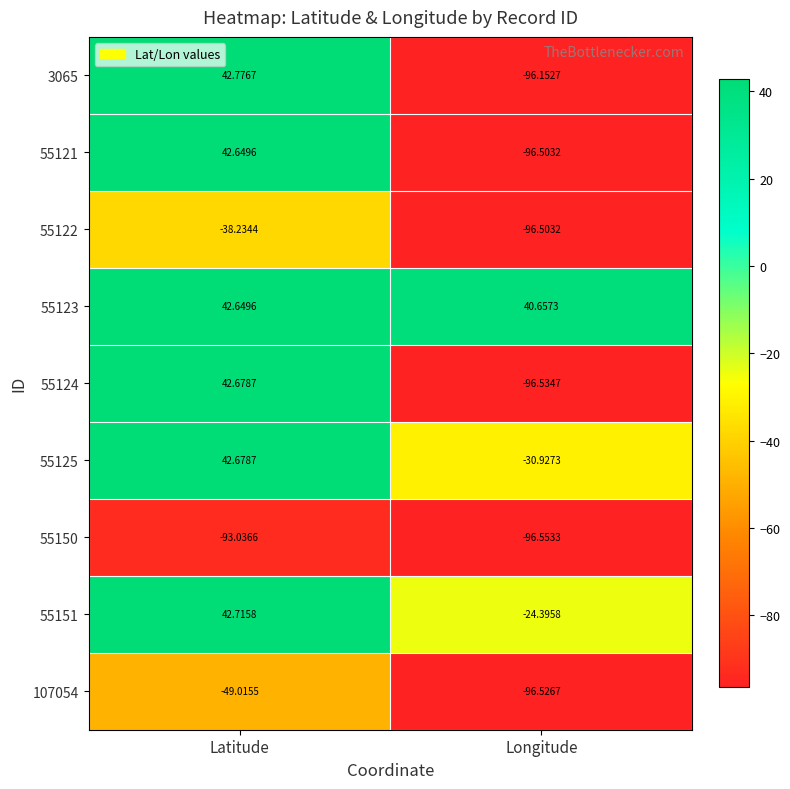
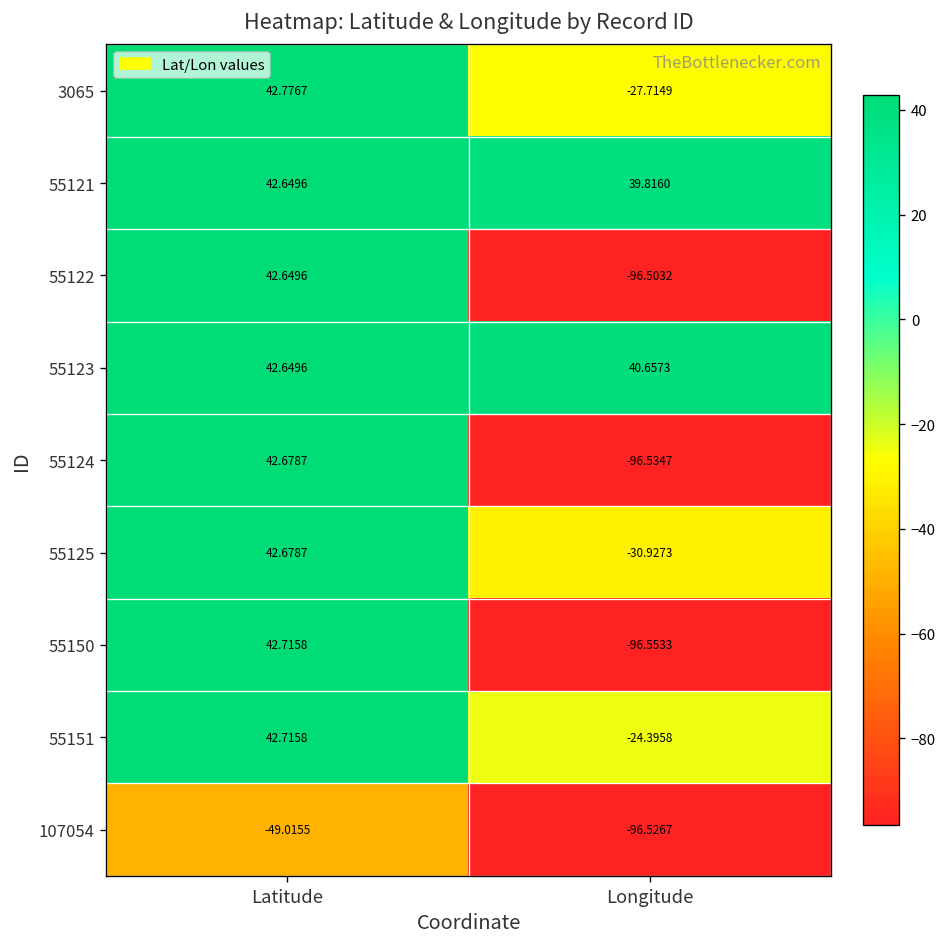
  {
    "3065": {
      "Latitude": 42.7767,
-     "Longitude": -96.1527
+     "Longitude": -27.7149
    },
    "55121": {
      "Latitude": 42.6496,
-     "Longitude": -96.5032
+     "Longitude": 39.8160
    },
    "55122": {
-     "Latitude": -38.2344,
+     "Latitude": 42.6496,
      "Longitude": -96.5032
    },
    "55123": {
      "Latitude": 42.6496,
      "Longitude": 40.6573
    },
    "55124": {
      "Latitude": 42.6787,
      "Longitude": -96.5347
    },
    "55125": {
      "Latitude": 42.6787,
      "Longitude": -30.9273
    },
    "55150": {
-     "Latitude": -93.0366,
+     "Latitude": 42.7158,
      "Longitude": -96.5533
    },
    "55151": {
      "Latitude": 42.7158,
      "Longitude": -24.3958
    },
    "107054": {
      "Latitude": -49.0155,
      "Longitude": -96.5267
    }
  }
